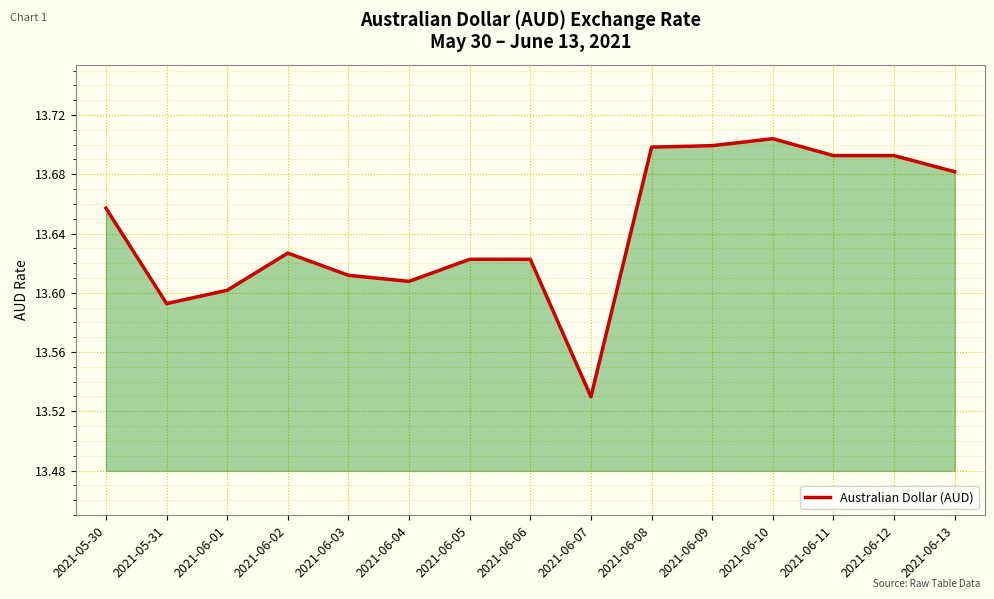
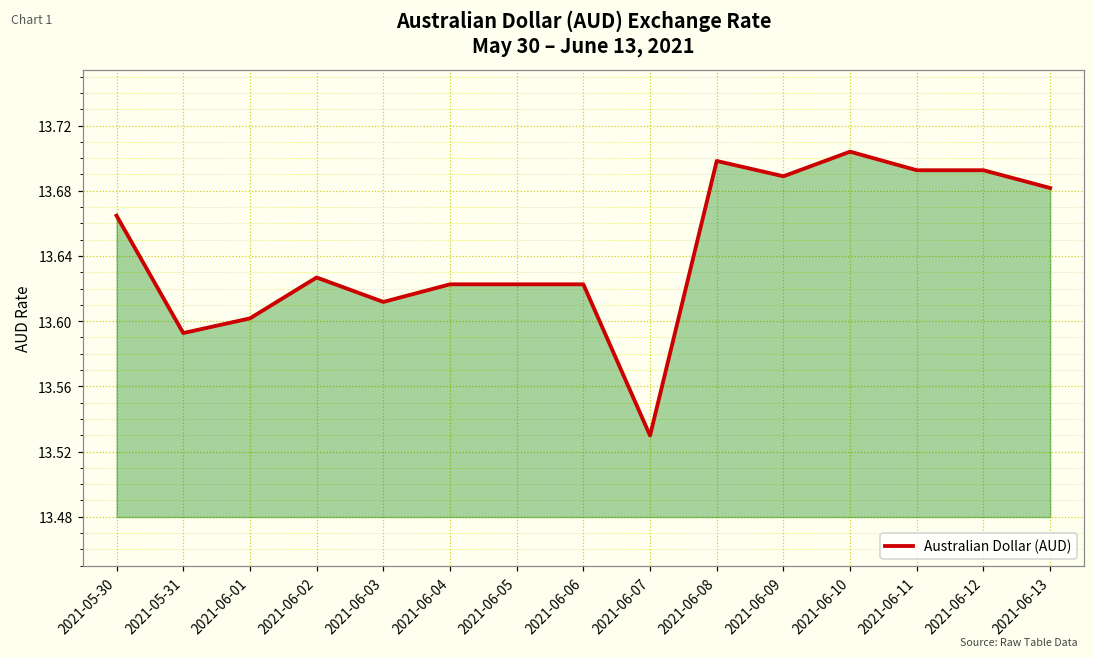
  {
-   "2021-05-30": 13.657,
+   "2021-05-30": 13.665,
    "2021-05-31": 13.593,
    "2021-06-01": 13.602,
    "2021-06-02": 13.627,
    "2021-06-03": 13.612,
-   "2021-06-04": 13.608,
+   "2021-06-04": 13.623,
    "2021-06-05": 13.623,
    "2021-06-06": 13.623,
    "2021-06-07": 13.530,
    "2021-06-08": 13.698,
-   "2021-06-09": 13.699,
+   "2021-06-09": 13.689,
    "2021-06-10": 13.704,
    "2021-06-11": 13.693,
    "2021-06-12": 13.693,
    "2021-06-13": 13.682
  }
